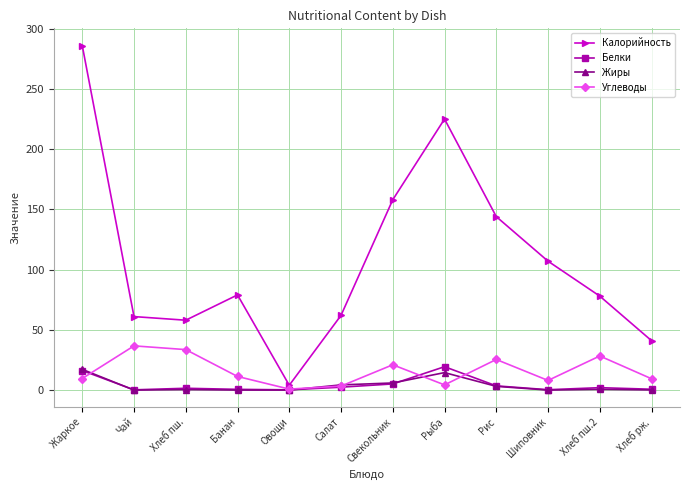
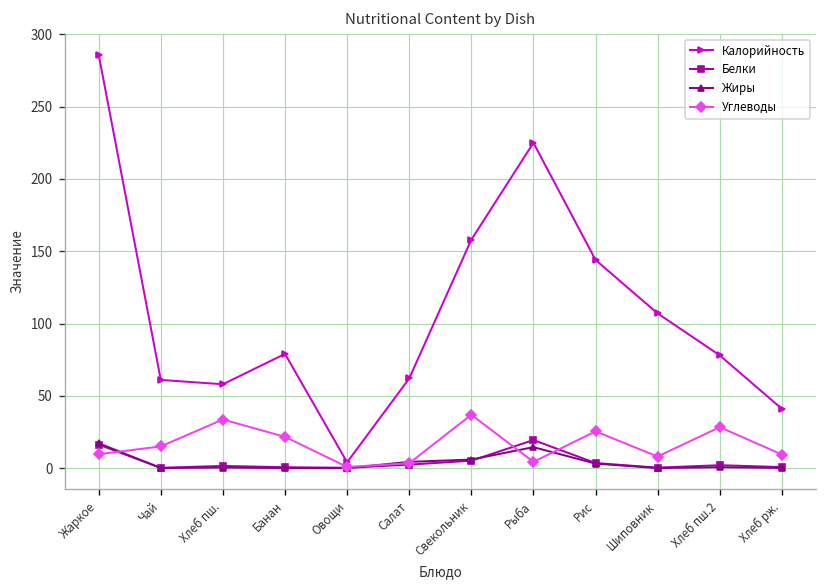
  {
    "Углеводы": {
      "Жаркое": 10,
-     "Чай": 37,
+     "Чай": 15,
      "Хлеб пш.": 34,
-     "Банан": 11,
-     "Свекольник": 21,
+     "Банан": 22,
+     "Свекольник": 37,
      "Рыба": 4,
      "Рис": 25,
      "Шиповник": 8,
      "Хлеб пш.2": 28,
      "Хлеб рж.": 9
    }
  }
